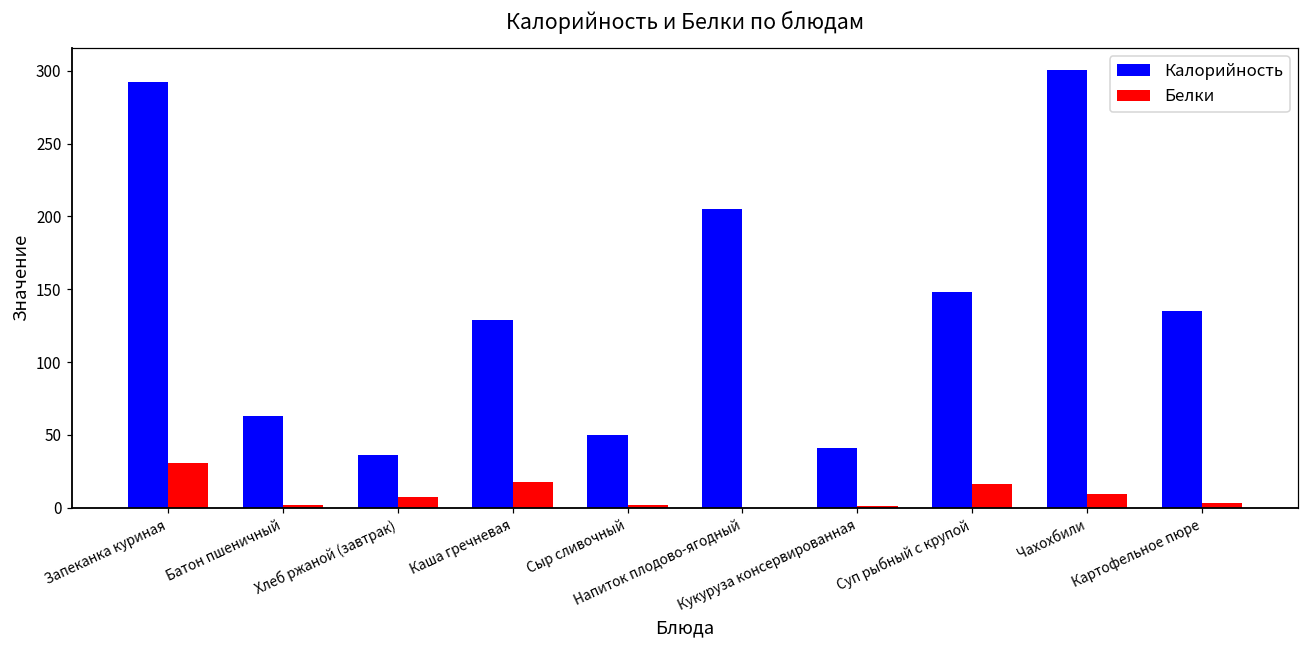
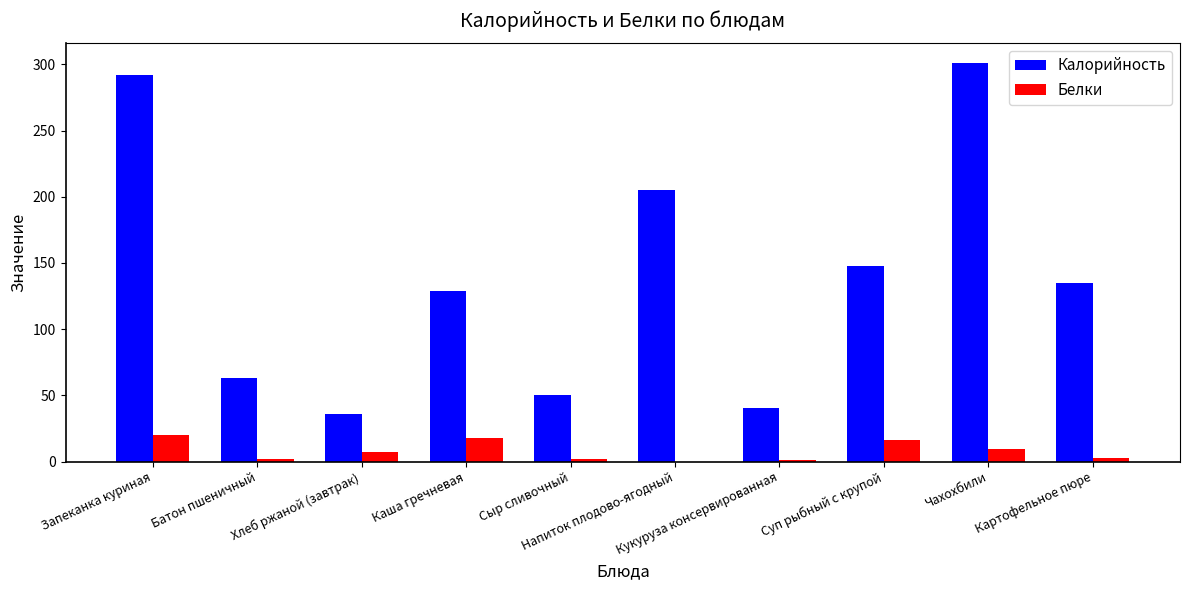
  {
    "Калорийность": {
      "Запеканка куриная": 292,
      "Батон пшеничный": 63,
      "Хлеб ржаной (завтрак)": 36,
      "Каша гречневая": 129,
      "Сыр сливочный": 50,
      "Напиток плодово-ягодный": 205,
      "Кукуруза консервированная": 41,
      "Суп рыбный с крупой": 148,
      "Чахохбили": 301,
      "Картофельное пюре": 135
    },
    "Белки": {
-     "Запеканка куриная": 31,
+     "Запеканка куриная": 20,
      "Хлеб ржаной (завтрак)": 7,
      "Каша гречневая": 18,
      "Напиток плодово-ягодный": 0,
      "Суп рыбный с крупой": 16,
      "Чахохбили": 9,
      "Картофельное пюре": 3
    }
  }
